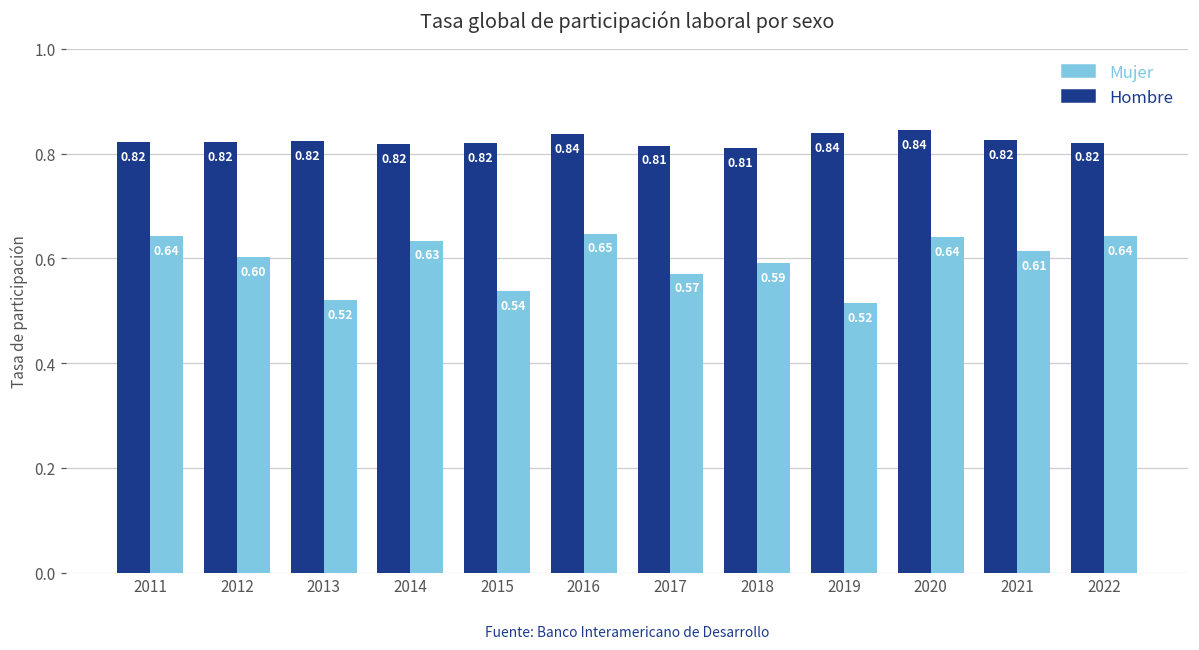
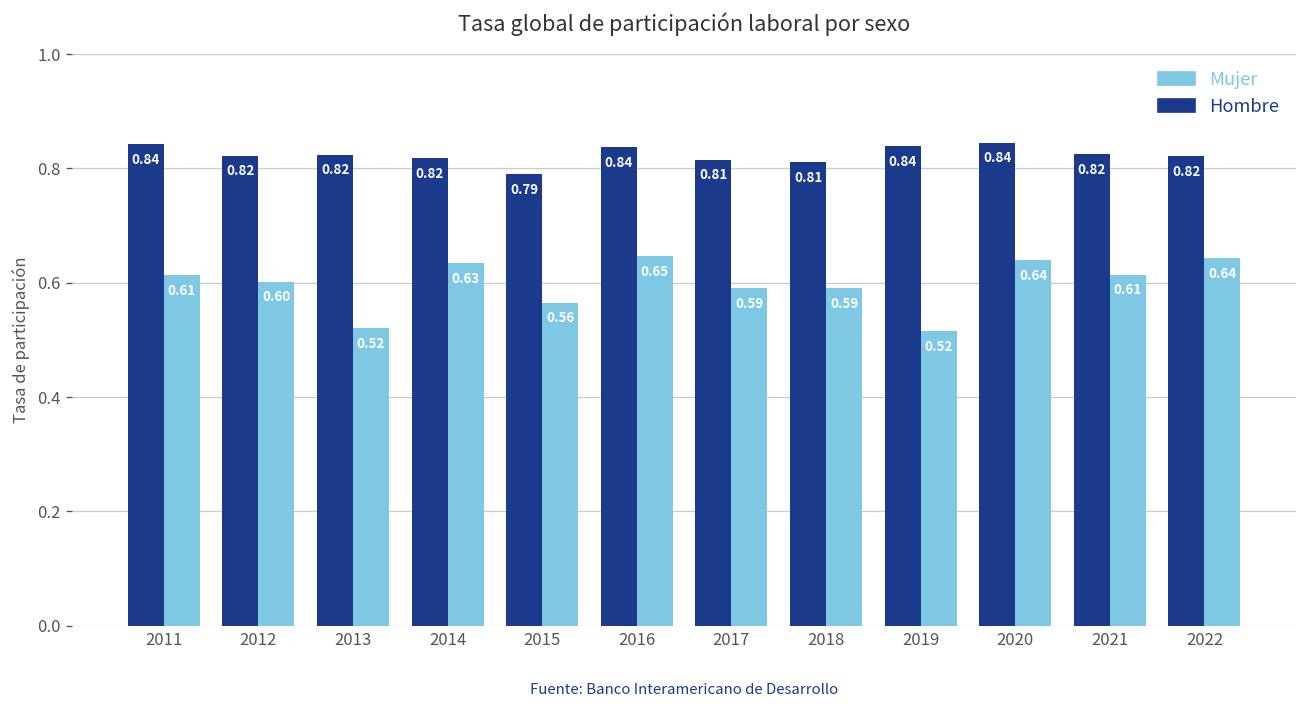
  {
    "Hombre": {
-     "2011": 0.82,
+     "2011": 0.84,
      "2012": 0.82,
      "2013": 0.82,
      "2014": 0.82,
-     "2015": 0.82,
+     "2015": 0.79,
      "2016": 0.84,
      "2017": 0.81,
      "2018": 0.81,
      "2019": 0.84,
      "2020": 0.84,
      "2021": 0.82,
      "2022": 0.82
    },
    "Mujer": {
-     "2011": 0.64,
+     "2011": 0.61,
      "2012": 0.60,
      "2013": 0.52,
      "2014": 0.63,
-     "2015": 0.54,
+     "2015": 0.56,
      "2016": 0.65,
-     "2017": 0.57,
+     "2017": 0.59,
      "2018": 0.59,
      "2019": 0.52,
      "2020": 0.64,
      "2021": 0.61,
      "2022": 0.64
    }
  }
